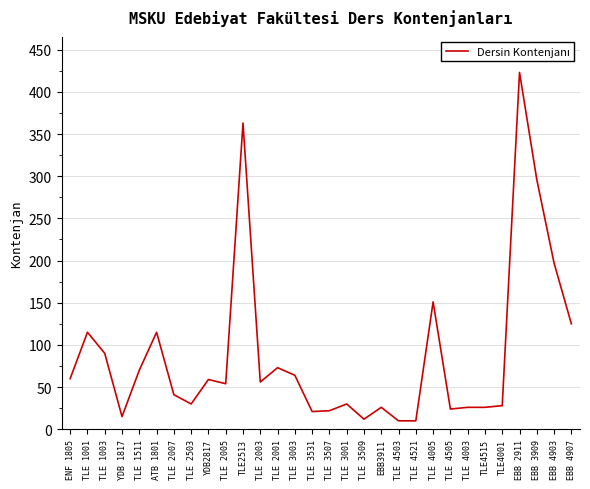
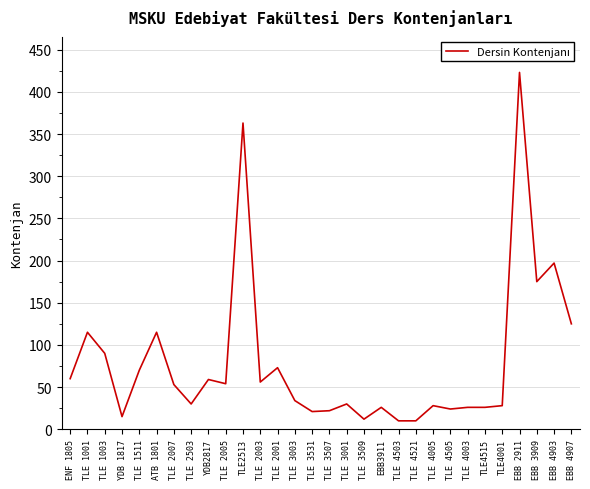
  {
    "ENF 1805": 60,
    "TLE 1001": 120,
    "TLE 1003": 90,
    "YDB 1817": 20,
    "TLE 1511": 70,
    "ATB 1801": 120,
-   "TLE 2007": 40,
+   "TLE 2007": 50,
    "TLE 2503": 30,
    "YDB2817": 60,
    "TLE 2005": 50,
    "TLE2513": 360,
    "TLE 2003": 60,
    "TLE 2001": 70,
-   "TLE 3003": 60,
+   "TLE 3003": 30,
    "TLE 3531": 20,
    "TLE 3507": 20,
    "TLE 3001": 30,
    "TLE 3509": 10,
    "EBB3911": 30,
    "TLE 4503": 10,
    "TLE 4521": 10,
-   "TLE 4005": 150,
+   "TLE 4005": 30,
    "TLE 4505": 20,
    "TLE 4003": 30,
    "TLE4515": 30,
    "TLE4001": 30,
    "EBB 2911": 420,
-   "EBB 3909": 300,
+   "EBB 3909": 180,
    "EBB 4903": 200,
    "EBB 4907": 130
  }
